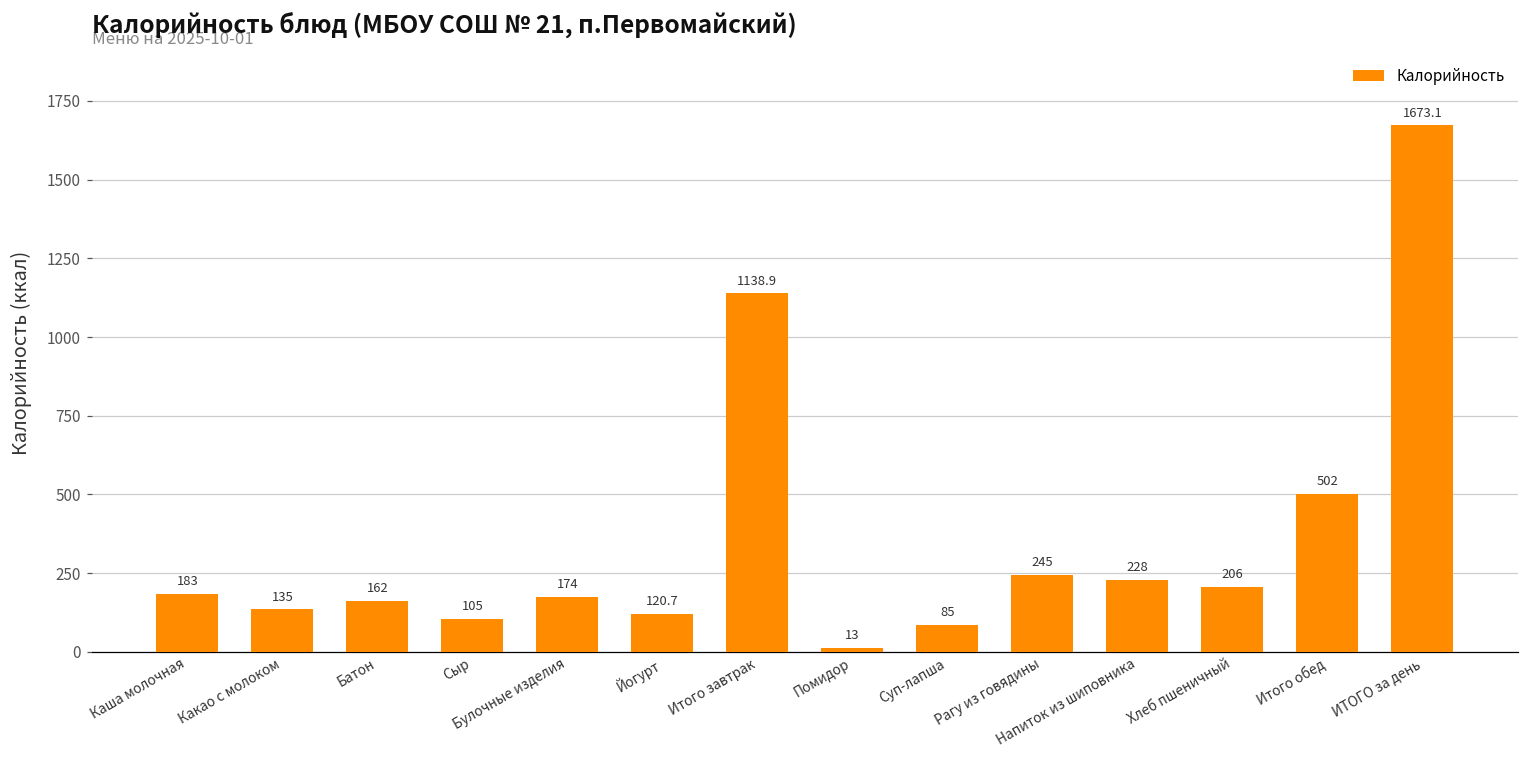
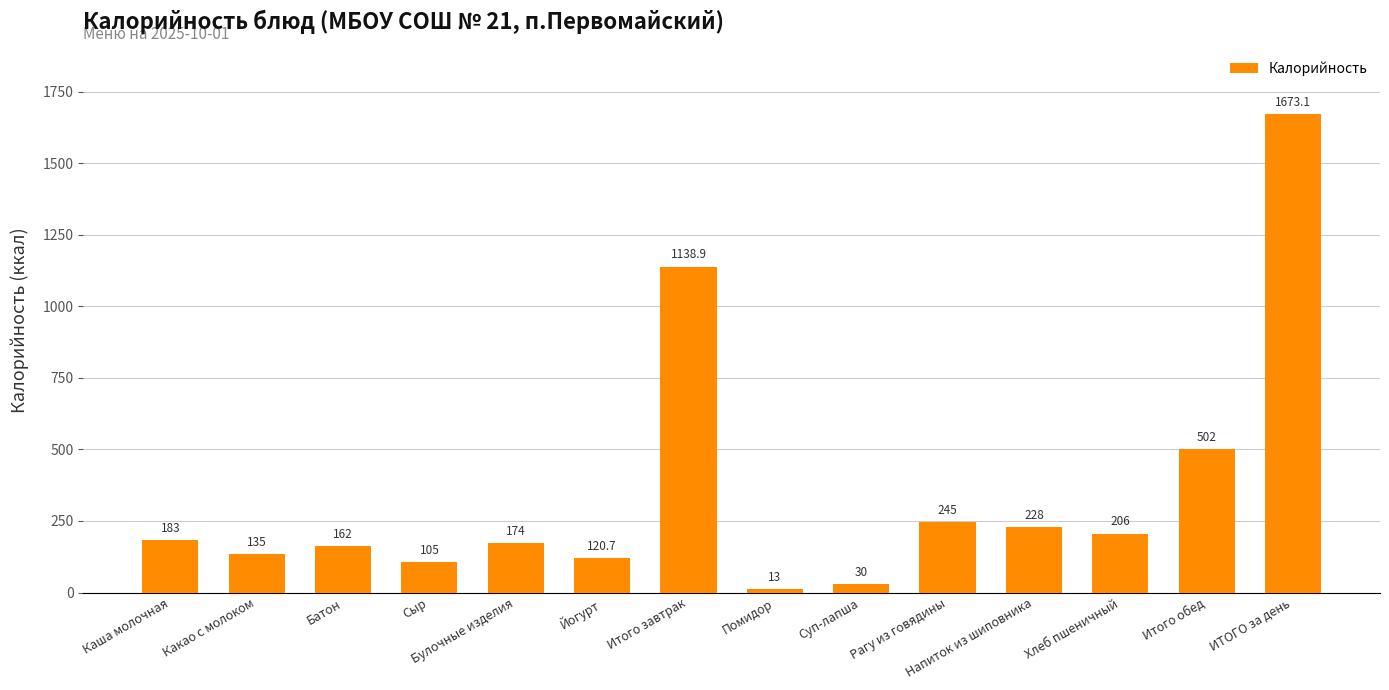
  {
    "Каша молочная": 183,
    "Какао с молоком": 135,
    "Батон": 162,
    "Сыр": 105,
    "Булочные изделия": 174,
    "Йогурт": 120.7,
    "Итого завтрак": 1138.9,
    "Помидор": 13,
-   "Суп-лапша": 85,
+   "Суп-лапша": 30,
    "Рагу из говядины": 245,
    "Напиток из шиповника": 228,
    "Хлеб пшеничный": 206,
    "Итого обед": 502,
    "ИТОГО за день": 1673.1
  }
